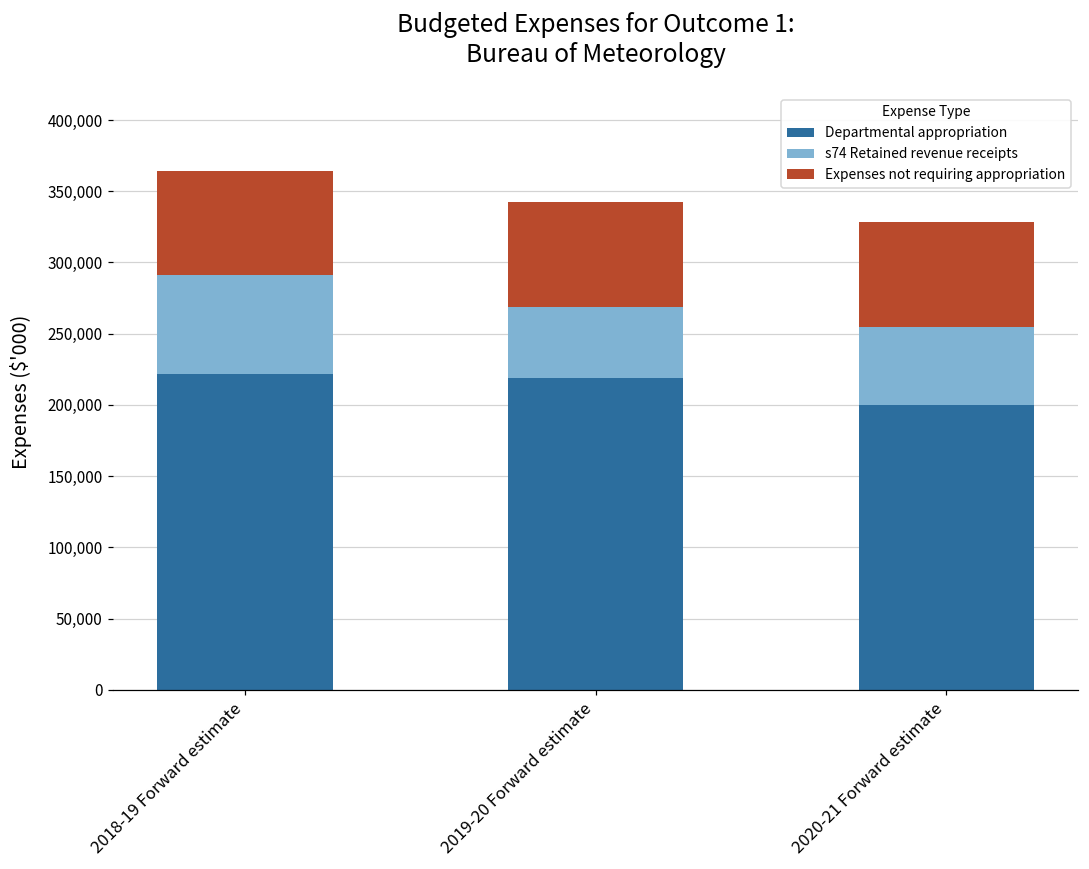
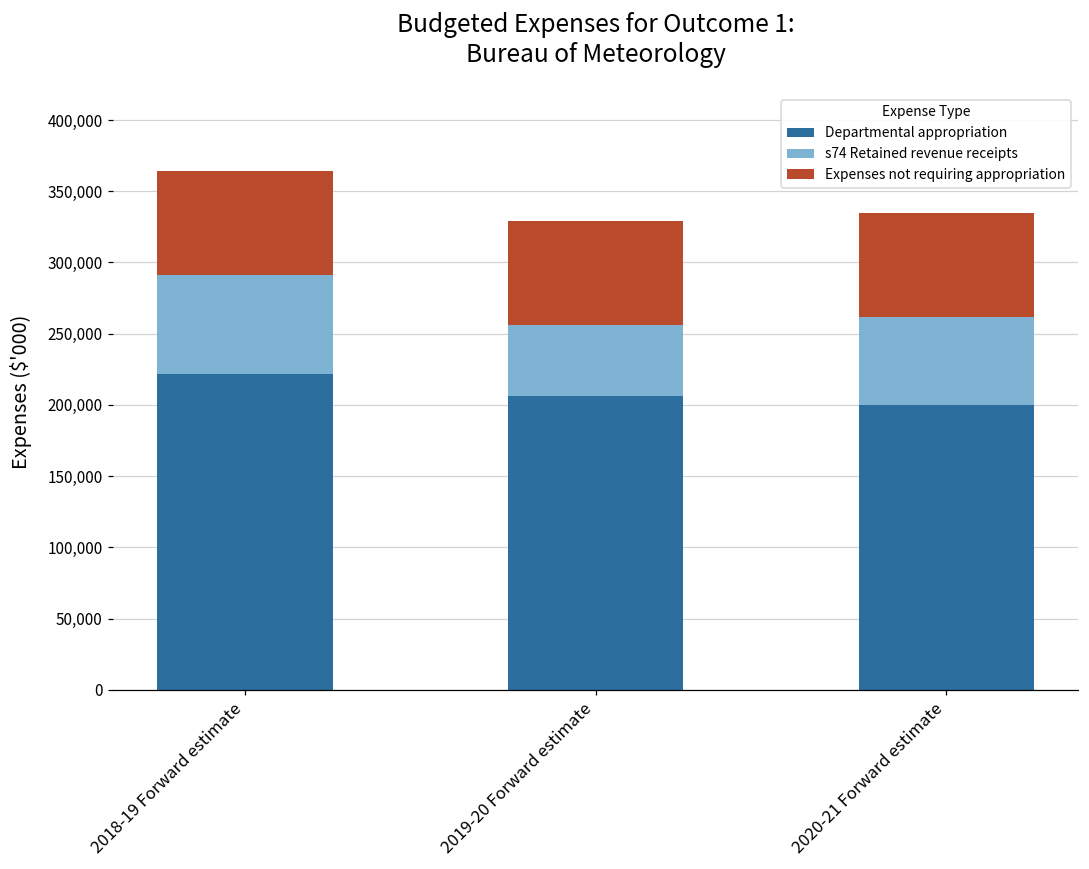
  {
    "Departmental appropriation": {
      "2018-19 Forward estimate": "222,000",
-     "2019-20 Forward estimate": "219,000",
+     "2019-20 Forward estimate": "206,000",
      "2020-21 Forward estimate": "200,000"
    },
    "s74 Retained revenue receipts": {
      "2018-19 Forward estimate": "69,000",
      "2019-20 Forward estimate": "50,000",
-     "2020-21 Forward estimate": "55,000"
+     "2020-21 Forward estimate": "62,000"
    },
    "Expenses not requiring appropriation": {
      "2018-19 Forward estimate": "73,000",
      "2019-20 Forward estimate": "73,000",
      "2020-21 Forward estimate": "73,000"
    }
  }
